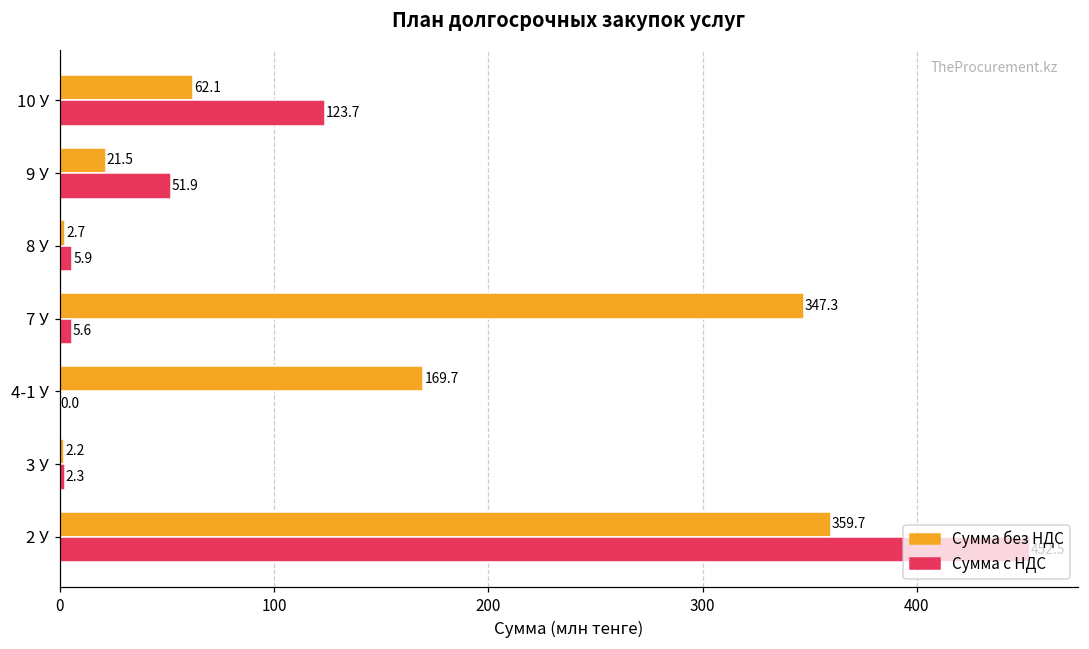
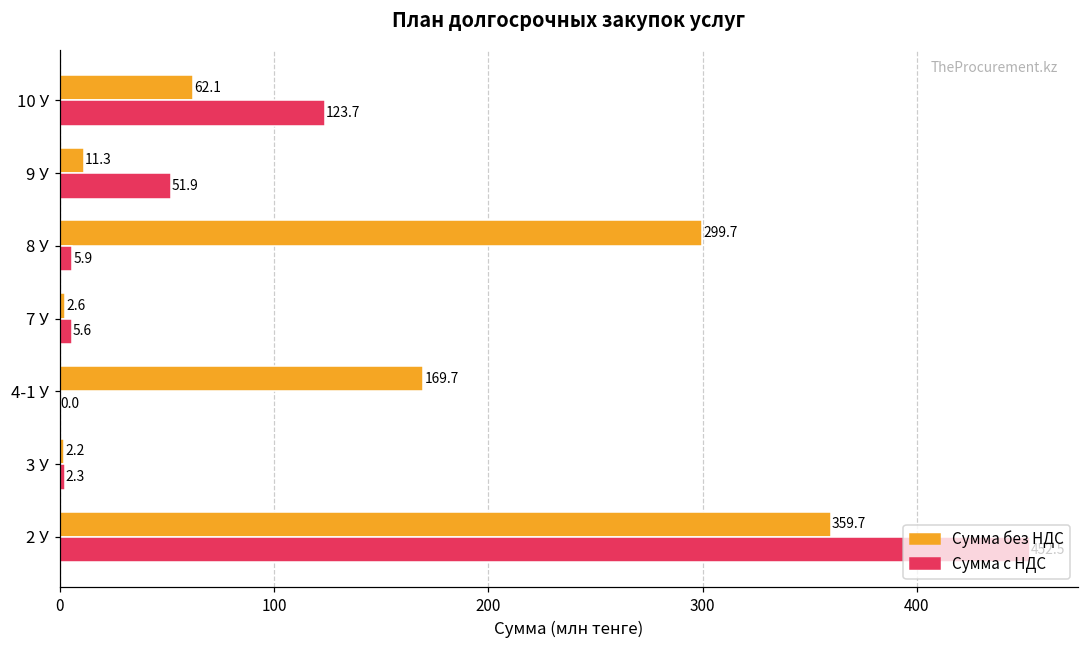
  {
    "Сумма без НДС": {
      "10 У": 62.1,
-     "9 У": 21.5,
-     "8 У": 2.7,
-     "7 У": 347.3,
+     "9 У": 11.3,
+     "8 У": 299.7,
+     "7 У": 2.6,
      "4-1 У": 169.7,
      "3 У": 2.2,
      "2 У": 359.7
    },
    "Сумма с НДС": {
      "10 У": 123.7,
      "9 У": 51.9,
      "8 У": 5.9,
      "7 У": 5.6,
      "4-1 У": 0.0,
      "3 У": 2.3
    }
  }
